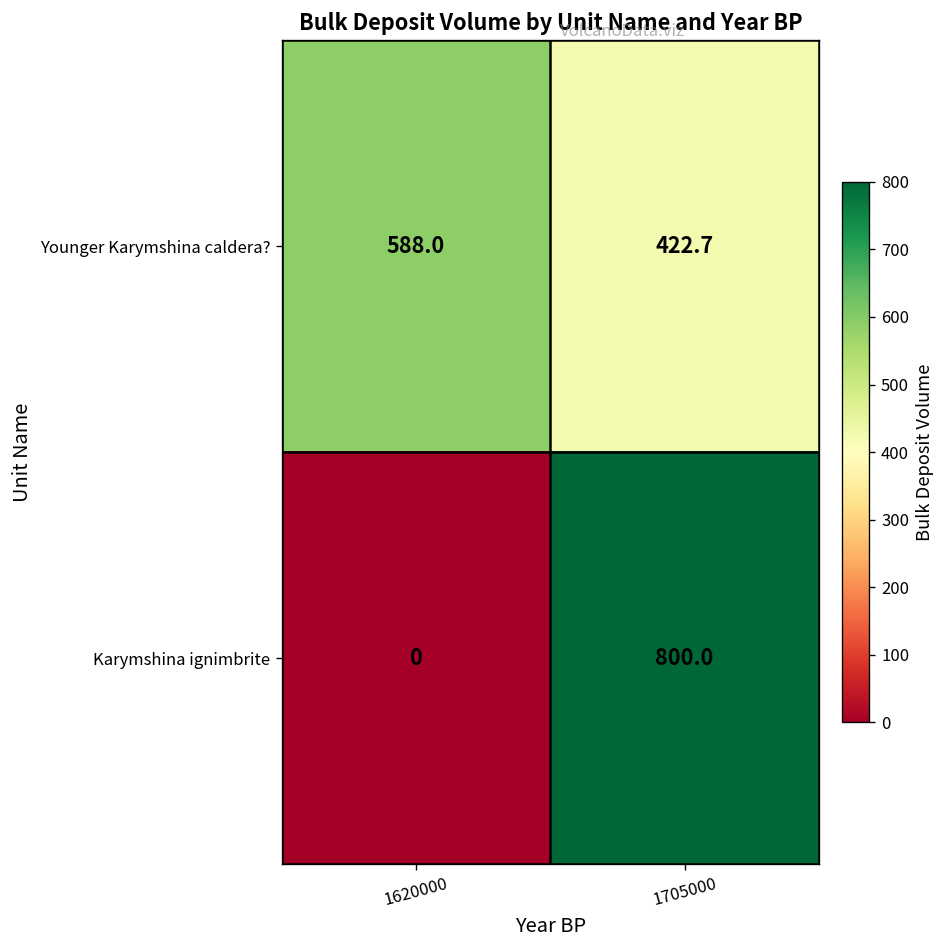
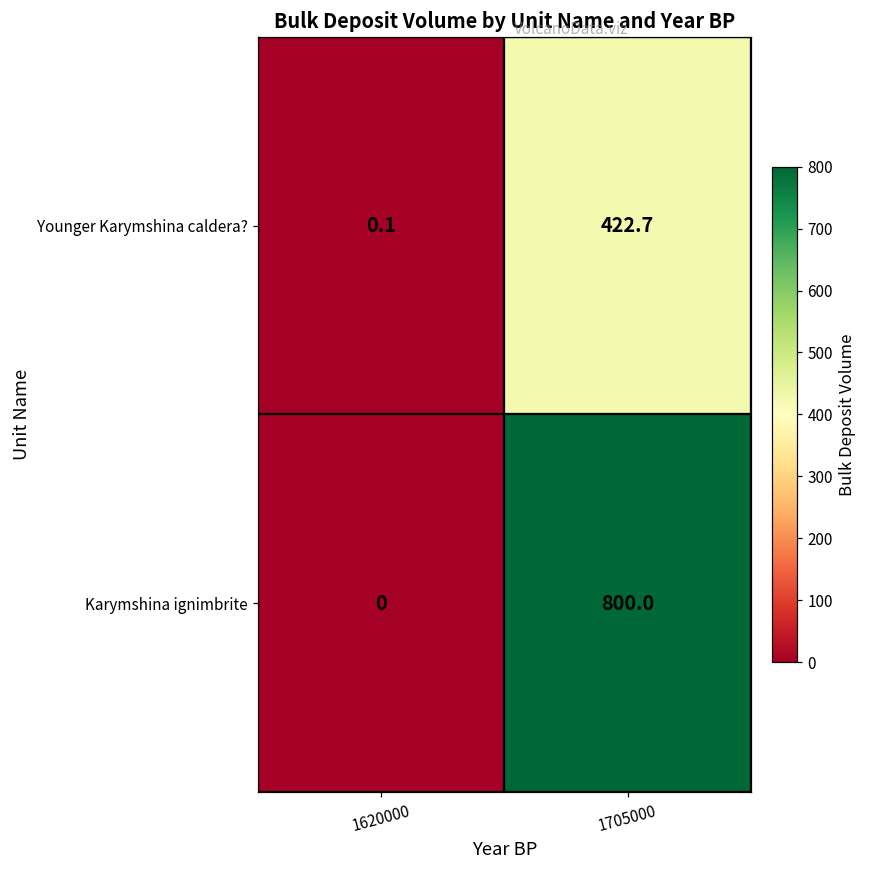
  {
    "Younger Karymshina caldera?": {
-     "1620000": 588.0,
+     "1620000": 0.1,
      "1705000": 422.7
    },
    "Karymshina ignimbrite": {
      "1620000": 0,
      "1705000": 800.0
    }
  }
